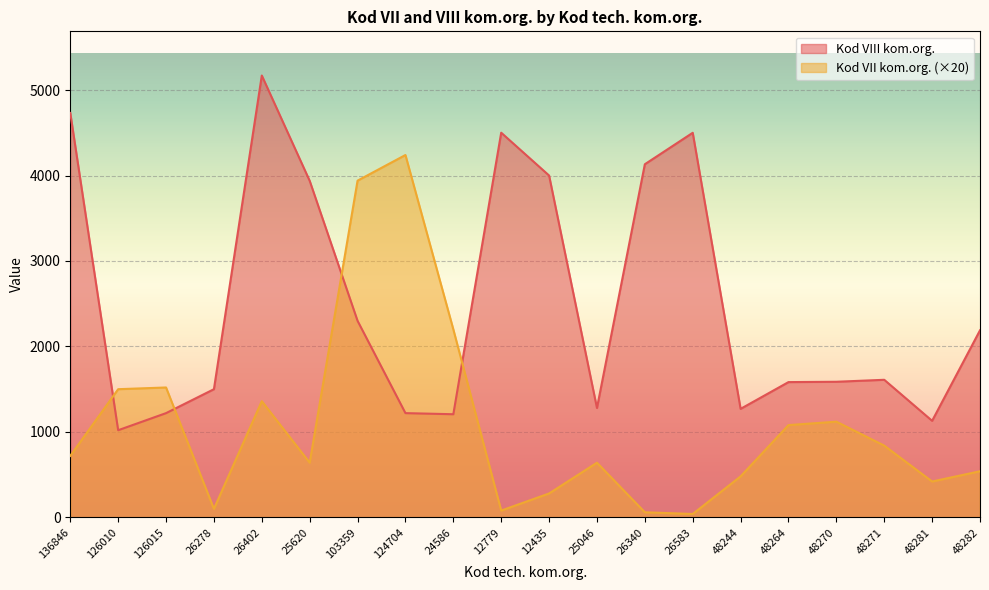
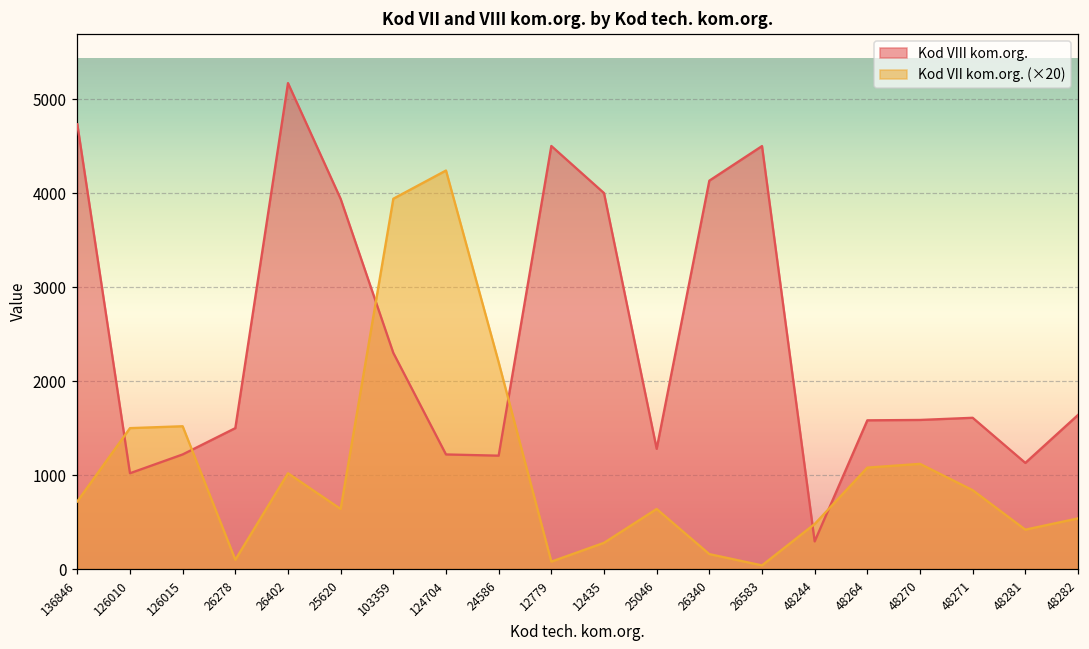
  {
    "Kod VIII kom.org.": {
      "136846": 4700,
      "126010": 1000,
      "126015": 1200,
      "26278": 1500,
      "26402": 5200,
      "25620": 3900,
      "103359": 2300,
      "124704": 1200,
      "24586": 1200,
      "12779": 4500,
      "12435": 4000,
      "25046": 1300,
      "26340": 4100,
      "26583": 4500,
-     "48244": 1300,
+     "48244": 300,
      "48264": 1600,
      "48270": 1600,
      "48271": 1600,
      "48281": 1100,
-     "48282": 2200
+     "48282": 1600
    },
    "Kod VII kom.org. (×20)": {
      "136846": 700,
      "126010": 1500,
      "126015": 1500,
      "26278": 100,
-     "26402": 1400,
+     "26402": 1000,
      "25620": 600,
      "103359": 3900,
      "124704": 4200,
      "24586": 2200,
      "12779": 100,
      "12435": 300,
      "25046": 600,
-     "26340": 100,
+     "26340": 200,
      "26583": 0,
      "48244": 500,
      "48264": 1100,
      "48270": 1100,
      "48271": 800,
      "48281": 400,
      "48282": 500
    }
  }
